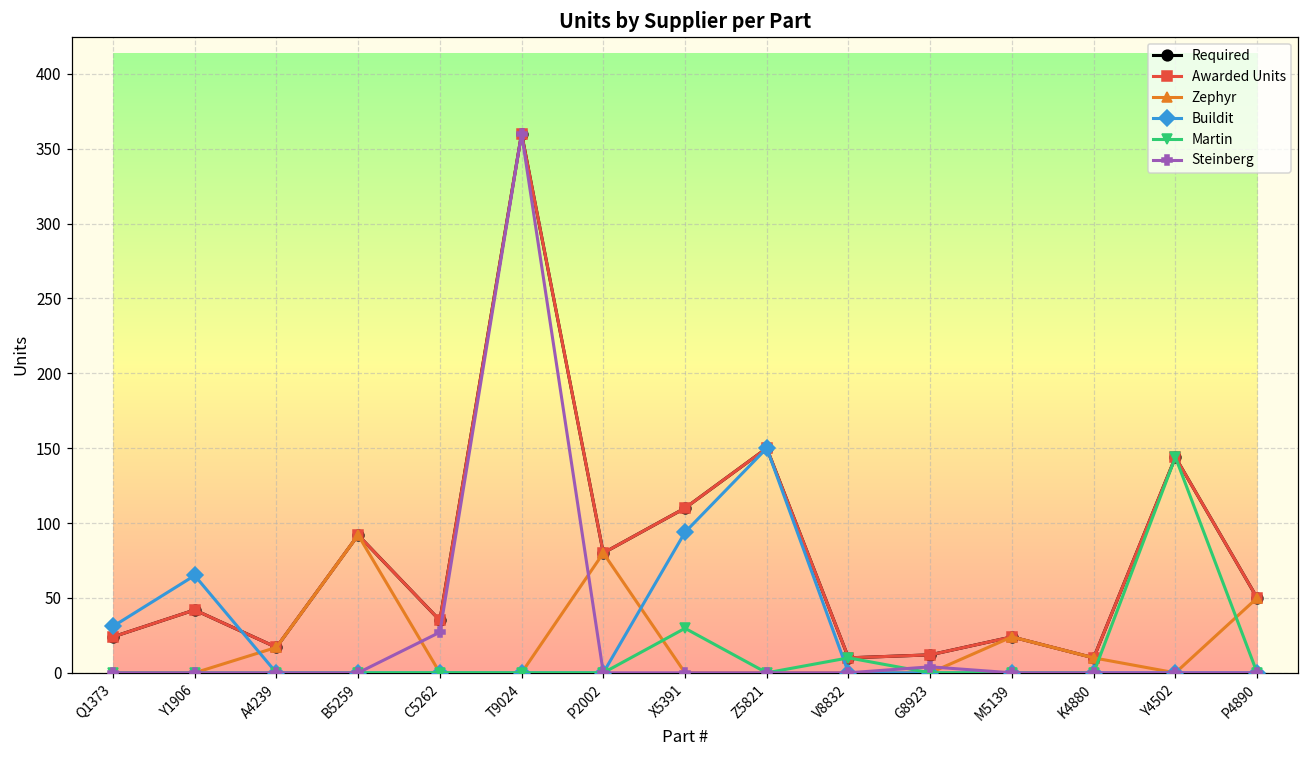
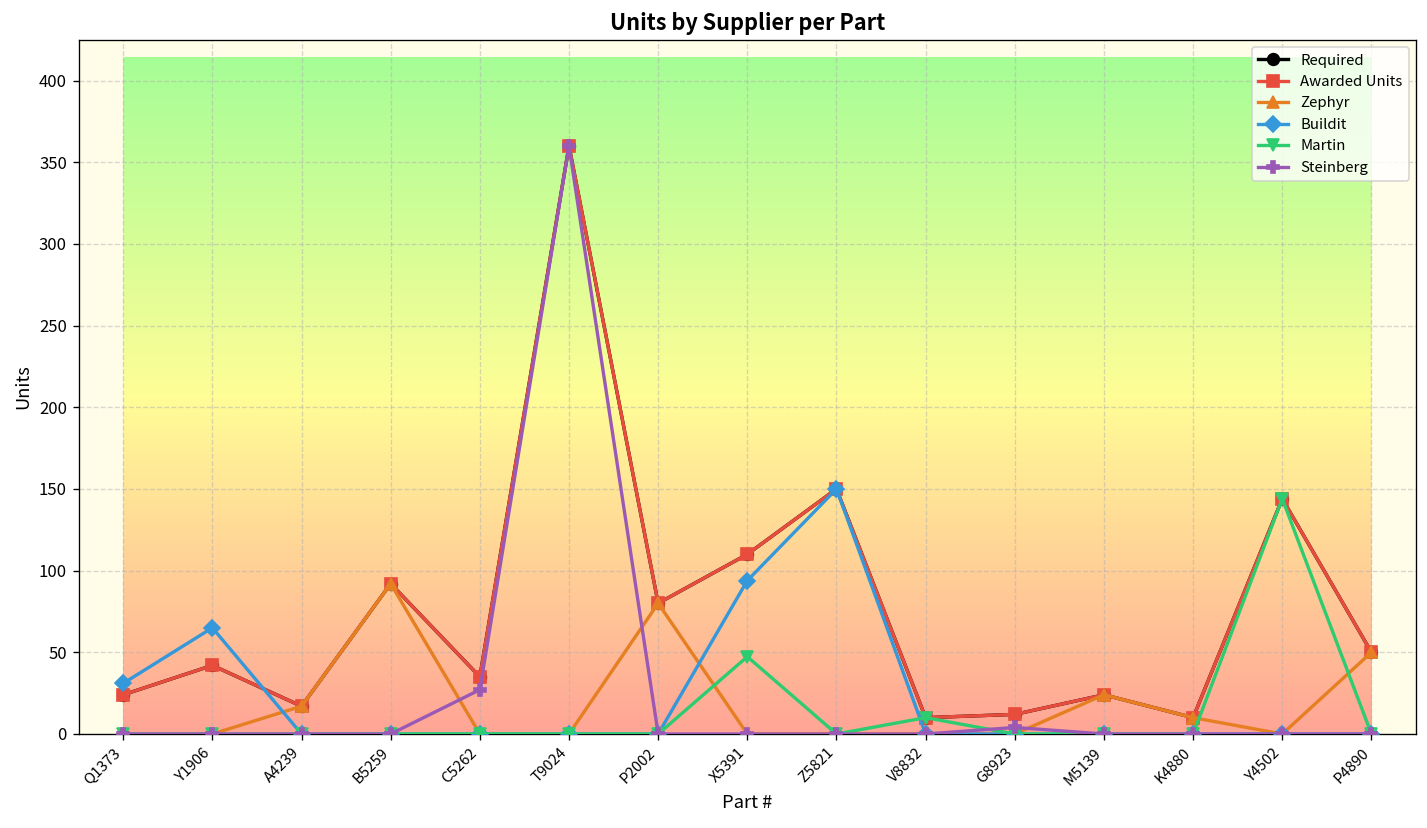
  {
    "Buildit": {
      "Q1373": 31,
      "Y1906": 65,
      "X5391": 94
    },
    "Martin": {
-     "X5391": 30
+     "X5391": 47
    },
    "Steinberg": {
      "C5262": 27,
      "G8923": 4
    }
  }
